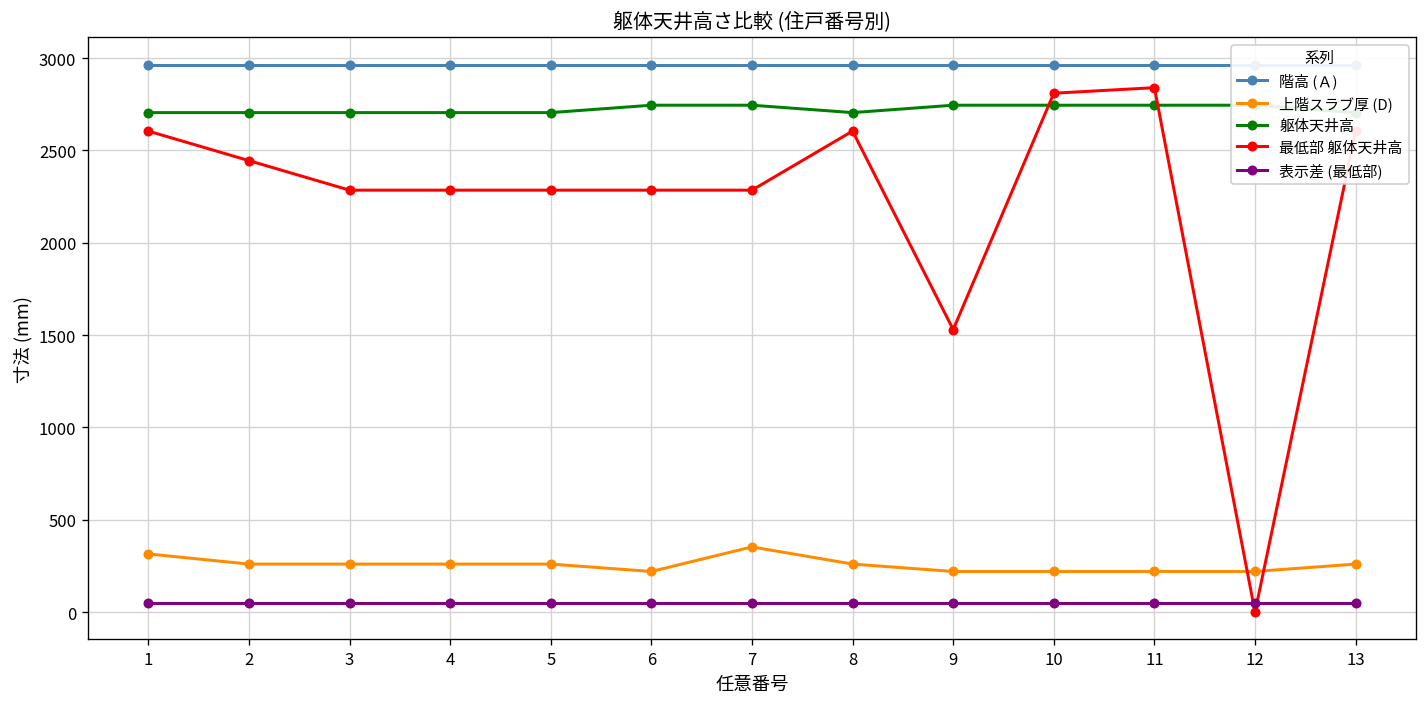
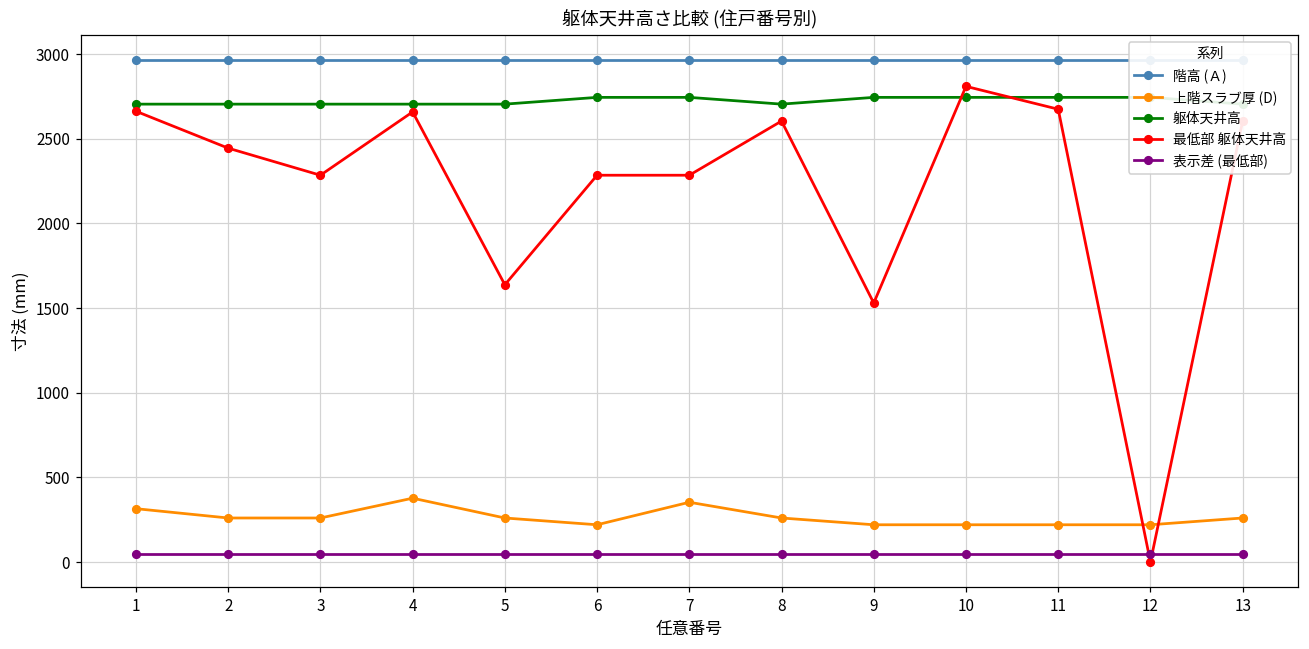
  {
    "階高 (Ａ)": {
      "1": 2970,
      "2": 2970,
      "3": 2970,
      "4": 2970,
      "5": 2970,
      "6": 2970,
      "7": 2970,
      "8": 2970,
      "9": 2970,
      "10": 2970,
      "11": 2970
    },
    "上階スラブ厚 (D)": {
      "1": 320,
      "2": 260,
      "3": 260,
-     "4": 260,
+     "4": 380,
      "5": 260,
      "6": 220,
      "7": 350,
      "8": 260,
      "9": 220,
      "10": 220,
      "11": 220,
      "12": 220,
      "13": 260
    },
    "躯体天井高": {
      "1": 2710,
      "2": 2710,
      "3": 2710,
      "4": 2710,
      "5": 2710,
      "6": 2750,
      "7": 2750,
      "8": 2710,
      "9": 2750,
      "10": 2750,
      "11": 2750
    },
    "最低部 躯体天井高": {
-     "1": 2610,
+     "1": 2660,
      "2": 2450,
      "3": 2290,
-     "4": 2290,
-     "5": 2290,
+     "4": 2660,
+     "5": 1640,
      "6": 2290,
      "7": 2290,
      "8": 2610,
      "9": 1530,
      "10": 2810,
-     "11": 2840,
+     "11": 2680,
      "12": 0
    },
    "表示差 (最低部)": {
      "1": 50,
      "2": 50,
      "3": 50,
      "4": 50,
      "5": 50,
      "6": 50,
      "7": 50,
      "8": 50,
      "9": 50,
      "10": 50,
      "11": 50,
      "12": 50,
      "13": 50
    }
  }
